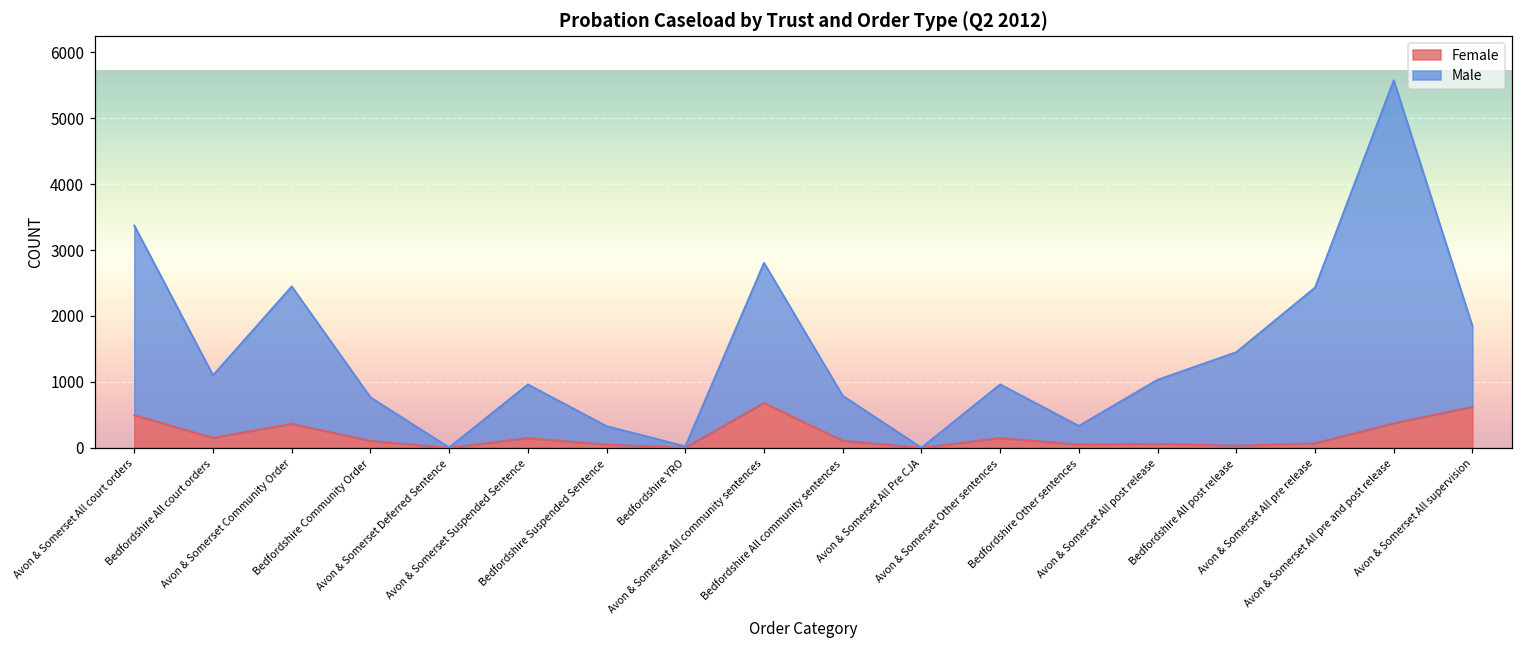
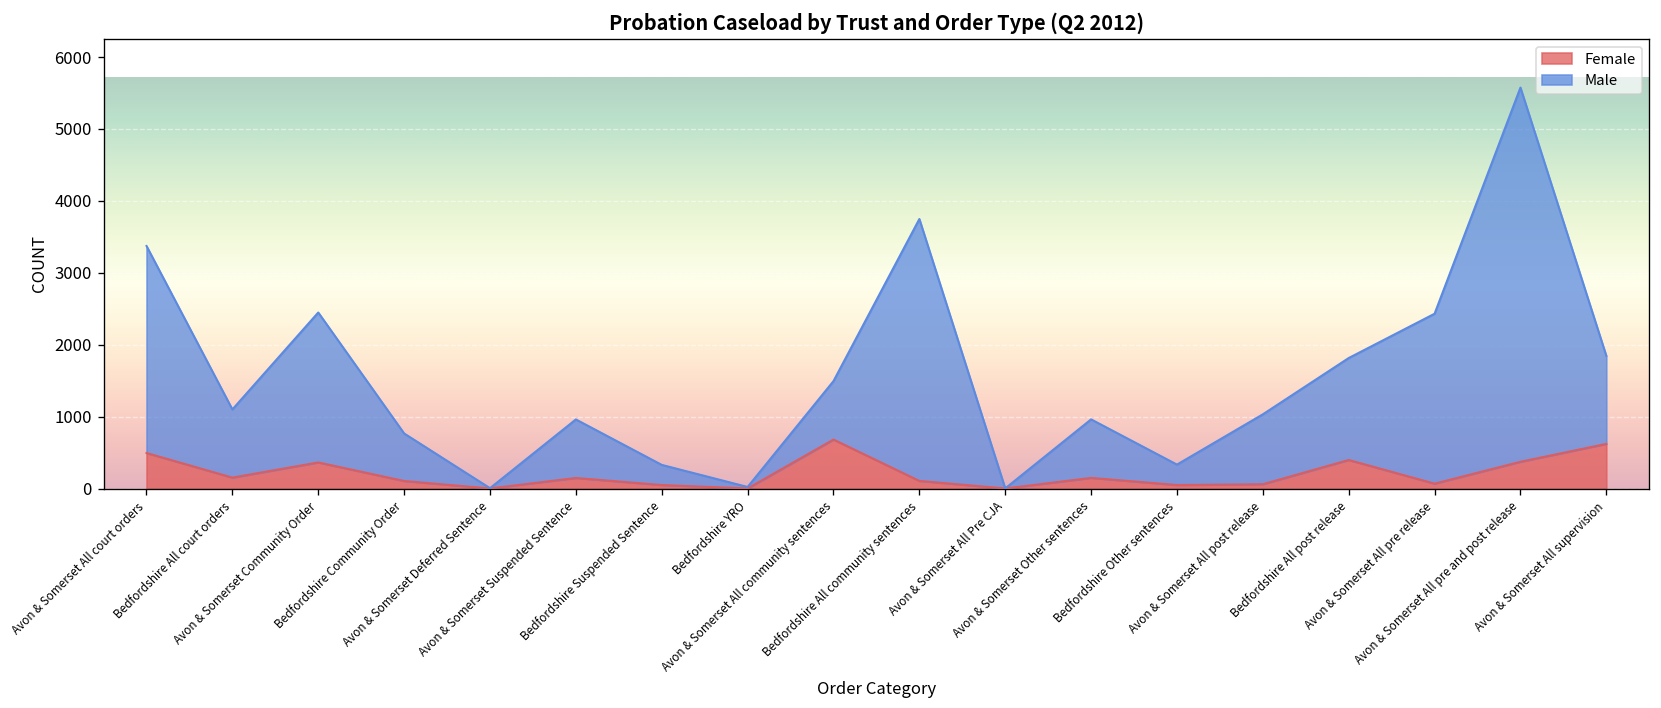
  {
    "Female": {
      "Avon & Somerset All court orders": 500,
      "Bedfordshire All court orders": 200,
      "Avon & Somerset Community Order": 400,
      "Bedfordshire Community Order": 100,
      "Avon & Somerset Suspended Sentence": 100,
      "Bedfordshire Suspended Sentence": 0,
      "Avon & Somerset All community sentences": 700,
      "Bedfordshire All community sentences": 100,
      "Avon & Somerset Other sentences": 100,
      "Bedfordshire Other sentences": 0,
      "Avon & Somerset All post release": 100,
-     "Bedfordshire All post release": 0,
+     "Bedfordshire All post release": 400,
      "Avon & Somerset All pre release": 100,
      "Avon & Somerset All pre and post release": 400,
      "Avon & Somerset All supervision": 600
    },
    "Male": {
      "Avon & Somerset All court orders": 2900,
      "Bedfordshire All court orders": 900,
      "Avon & Somerset Community Order": 2100,
      "Bedfordshire Community Order": 700,
      "Avon & Somerset Suspended Sentence": 800,
      "Bedfordshire Suspended Sentence": 300,
-     "Avon & Somerset All community sentences": 2100,
-     "Bedfordshire All community sentences": 700,
+     "Avon & Somerset All community sentences": 800,
+     "Bedfordshire All community sentences": 3600,
      "Avon & Somerset Other sentences": 800,
      "Bedfordshire Other sentences": 300,
      "Avon & Somerset All post release": 1000,
      "Bedfordshire All post release": 1400,
      "Avon & Somerset All pre release": 2400,
      "Avon & Somerset All pre and post release": 5200,
      "Avon & Somerset All supervision": 1200
    }
  }
